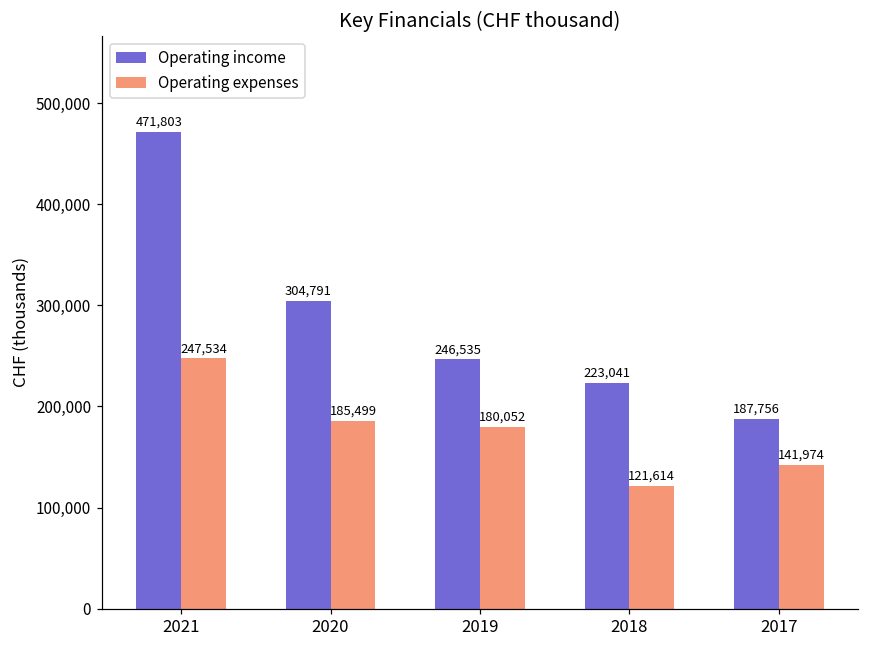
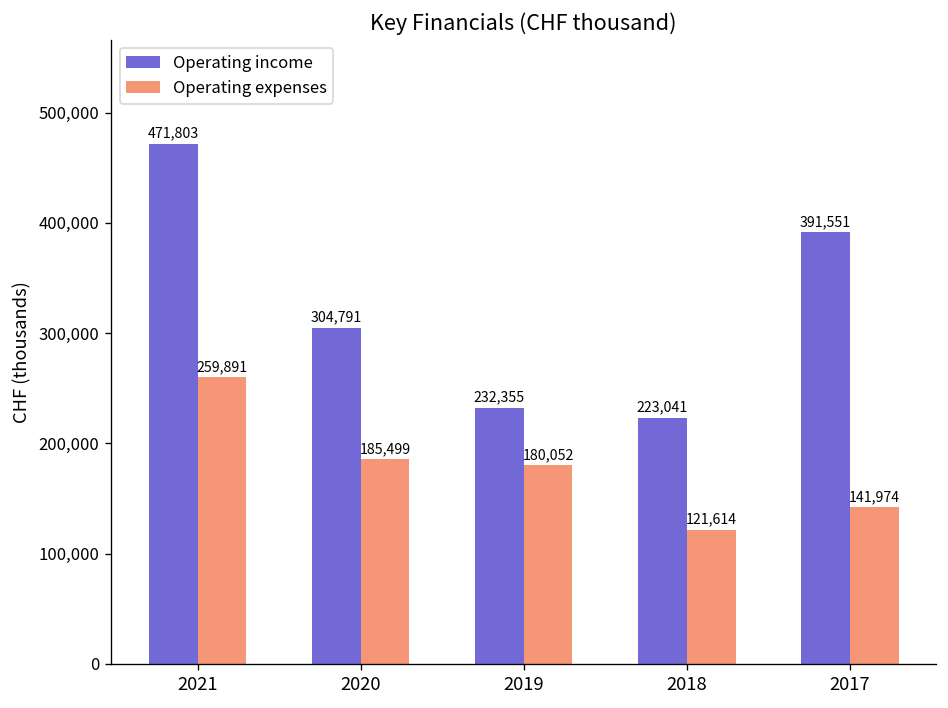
  {
    "Operating income": {
      "2021": "471,803",
      "2020": "304,791",
-     "2019": "246,535",
+     "2019": "232,355",
      "2018": "223,041",
-     "2017": "187,756"
+     "2017": "391,551"
    },
    "Operating expenses": {
-     "2021": "247,534",
+     "2021": "259,891",
      "2020": "185,499",
      "2019": "180,052",
      "2018": "121,614",
      "2017": "141,974"
    }
  }
